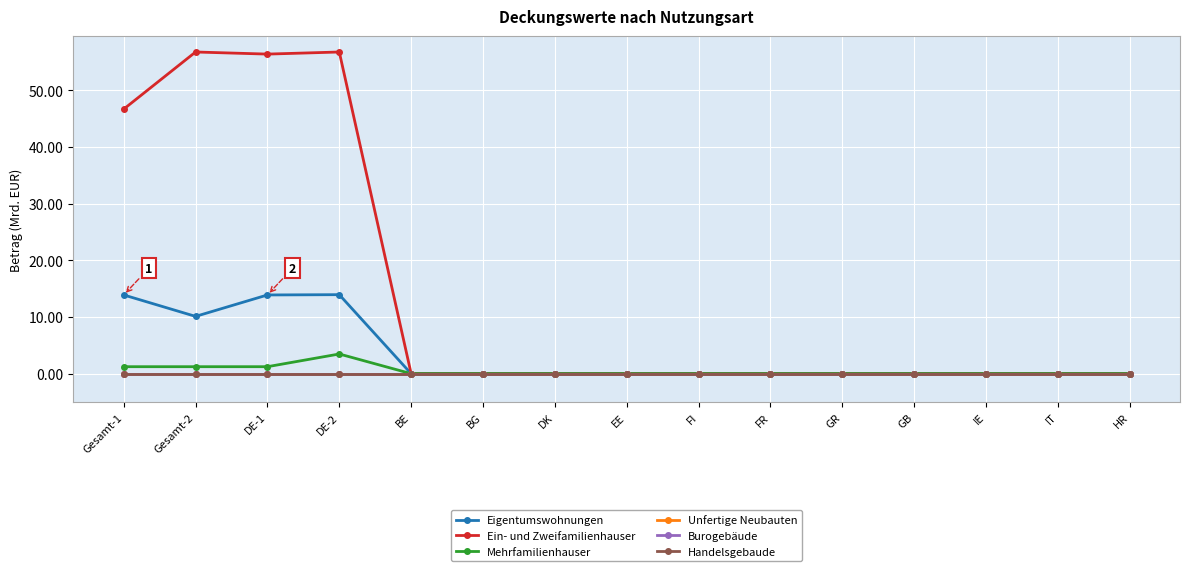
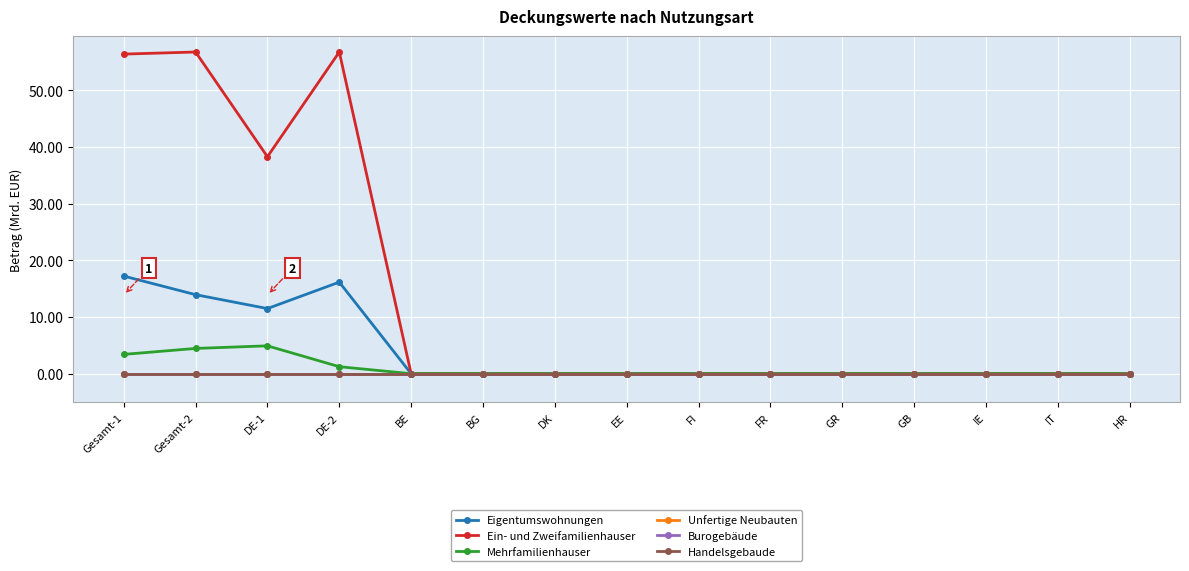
  {
    "Eigentumswohnungen": {
-     "Gesamt-1": 14,
-     "Gesamt-2": 10,
-     "DE-1": 14,
-     "DE-2": 14
+     "Gesamt-1": 17,
+     "Gesamt-2": 14,
+     "DE-1": 11,
+     "DE-2": 16
    },
    "Ein- und Zweifamilienhauser": {
-     "Gesamt-1": 47,
+     "Gesamt-1": 56,
      "Gesamt-2": 57,
-     "DE-1": 56,
+     "DE-1": 38,
      "DE-2": 57
    },
    "Mehrfamilienhauser": {
-     "Gesamt-1": 1,
-     "Gesamt-2": 1,
-     "DE-1": 1,
-     "DE-2": 3
+     "Gesamt-1": 3,
+     "Gesamt-2": 4,
+     "DE-1": 5,
+     "DE-2": 1
    },
    "Handelsgebaude": {
      "Gesamt-1": 0,
      "Gesamt-2": 0,
      "DE-1": 0,
      "DE-2": 0
    }
  }
